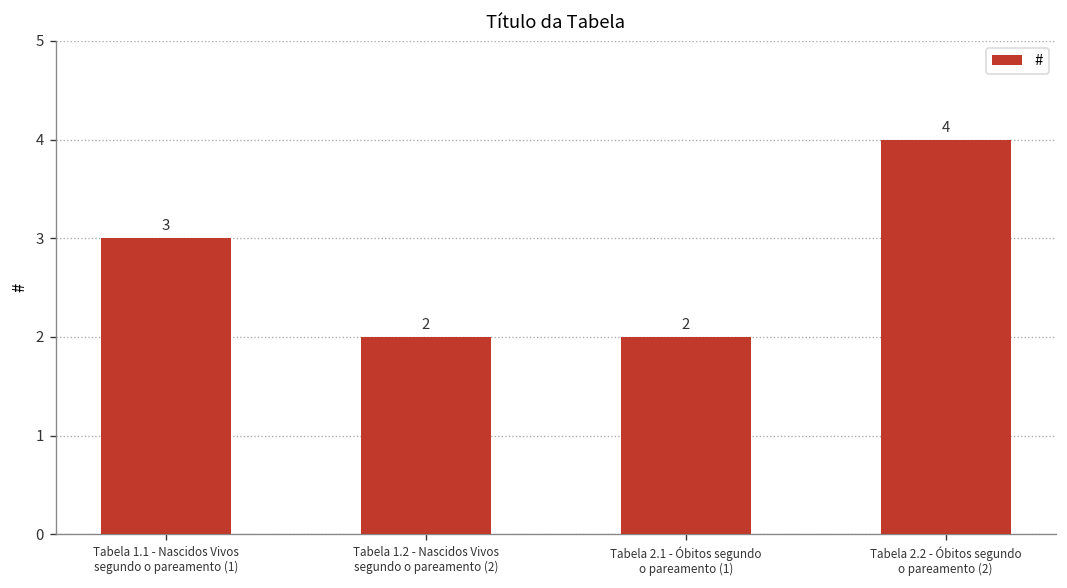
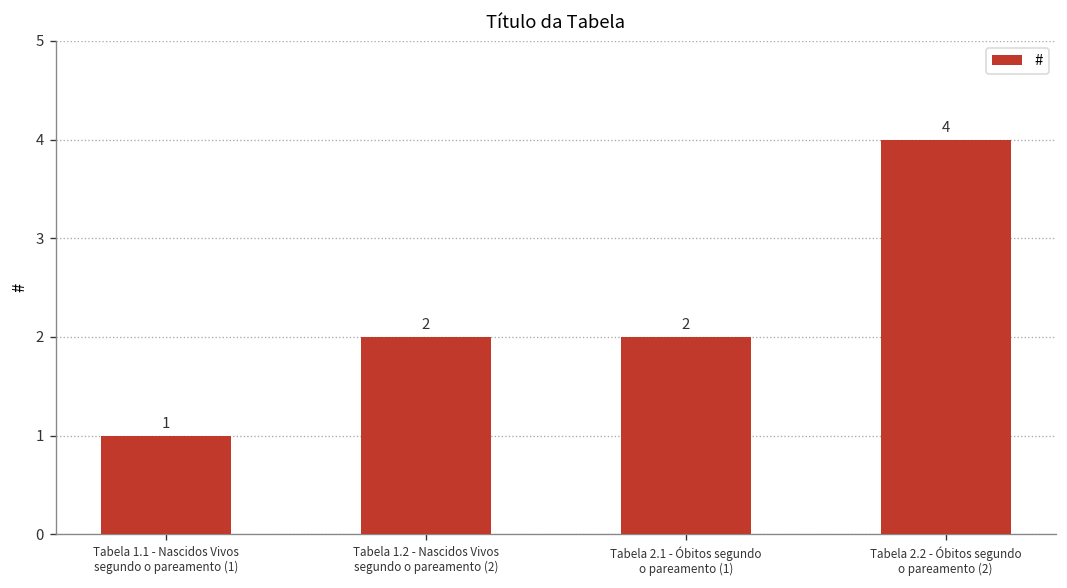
  {
-   "Tabela 1.1 - Nascidos Vivos segundo o pareamento (1)": 3,
+   "Tabela 1.1 - Nascidos Vivos segundo o pareamento (1)": 1,
    "Tabela 1.2 - Nascidos Vivos segundo o pareamento (2)": 2,
    "Tabela 2.1 - Óbitos segundo o pareamento (1)": 2,
    "Tabela 2.2 - Óbitos segundo o pareamento (2)": 4
  }
